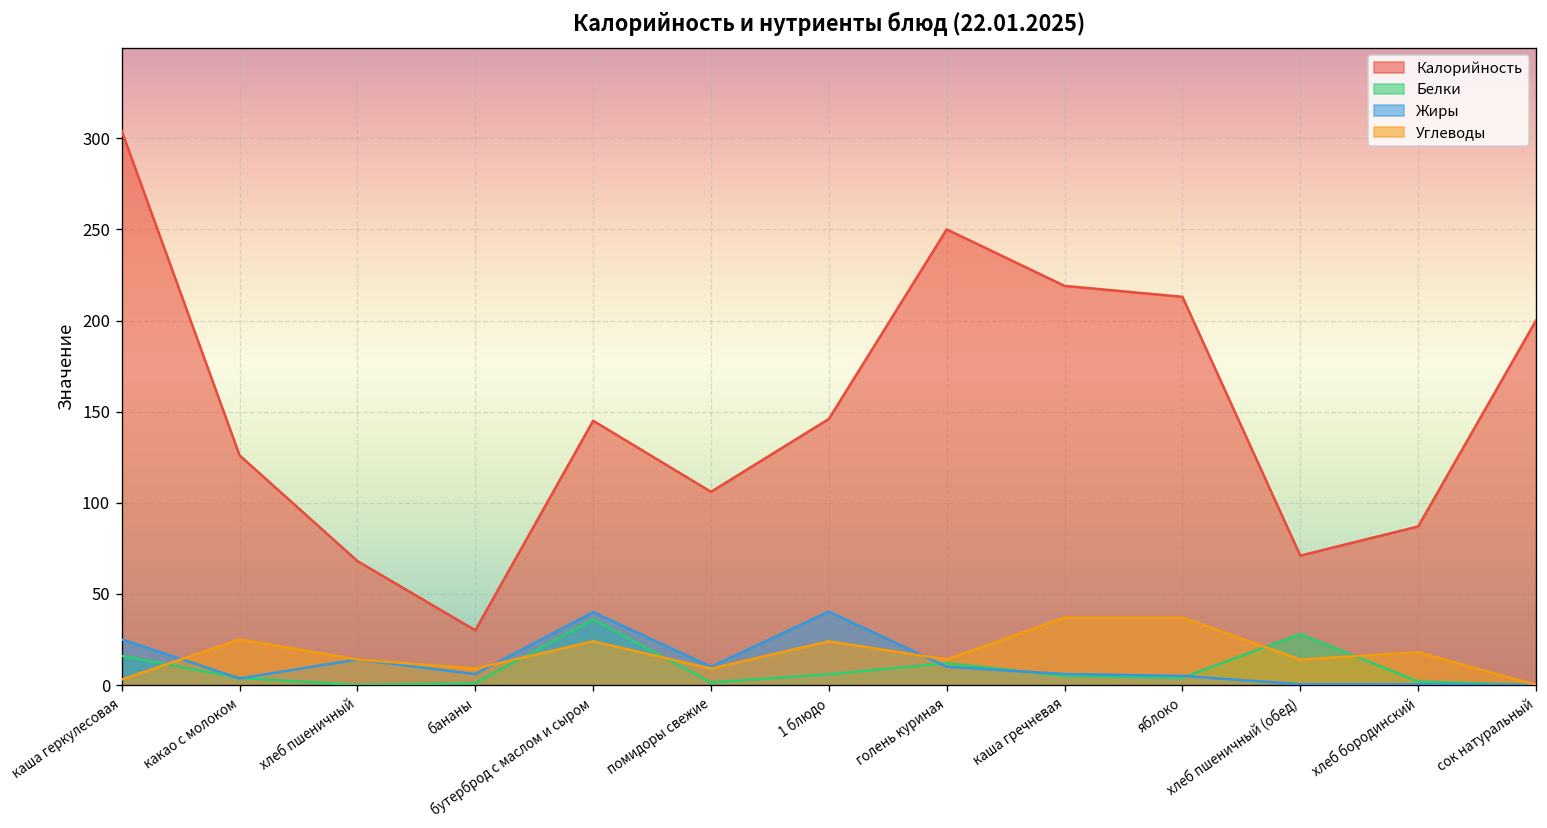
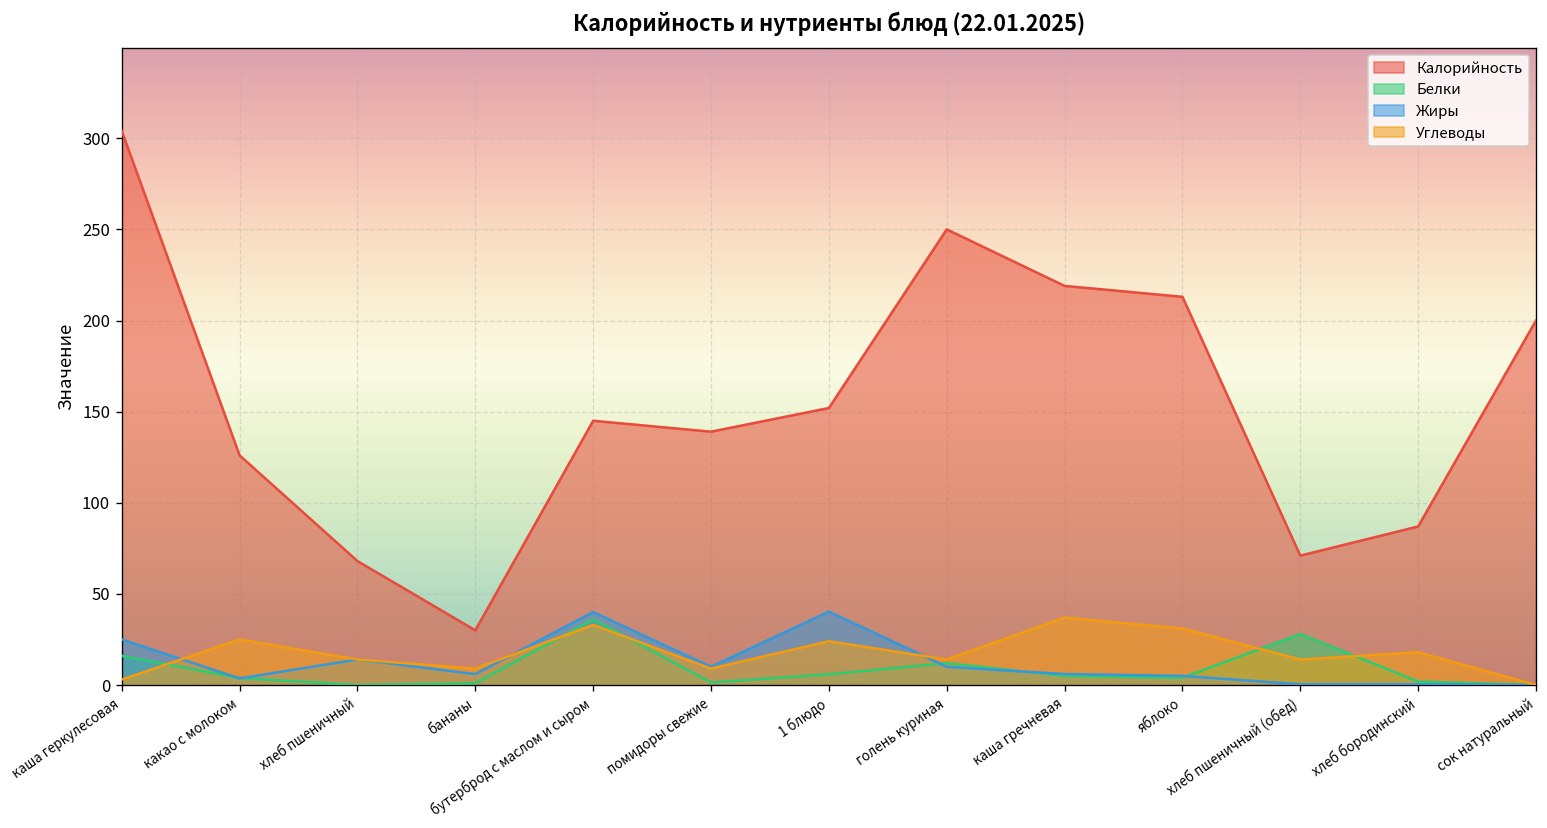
  {
    "Калорийность": {
      "каша геркулесовая": 304,
      "какао с молоком": 126,
      "хлеб пшеничный": 68,
      "бананы": 30,
      "бутерброд с маслом и сыром": 145,
-     "помидоры свежие": 106,
-     "1 блюдо": 146,
+     "помидоры свежие": 139,
+     "1 блюдо": 152,
      "голень куриная": 250,
      "каша гречневая": 219,
      "яблоко": 213,
      "хлеб пшеничный (обед)": 71,
      "хлеб бородинский": 87,
      "сок натуральный": 200
    },
    "Белки": {
      "каша геркулесовая": 16,
      "хлеб пшеничный": 0,
      "бананы": 1,
      "бутерброд с маслом и сыром": 36,
      "помидоры свежие": 1,
      "1 блюдо": 6,
      "голень куриная": 12,
      "хлеб пшеничный (обед)": 28
    },
    "Жиры": {
      "каша геркулесовая": 25,
      "бананы": 6,
      "бутерброд с маслом и сыром": 40,
      "1 блюдо": 40,
      "голень куриная": 10,
      "хлеб пшеничный (обед)": 0
    },
    "Углеводы": {
      "каша геркулесовая": 3,
      "какао с молоком": 25,
      "бананы": 9,
-     "бутерброд с маслом и сыром": 24,
+     "бутерброд с маслом и сыром": 33,
      "1 блюдо": 24,
      "голень куриная": 14,
      "каша гречневая": 37,
-     "яблоко": 37,
+     "яблоко": 31,
      "хлеб пшеничный (обед)": 14,
      "хлеб бородинский": 18
    }
  }
